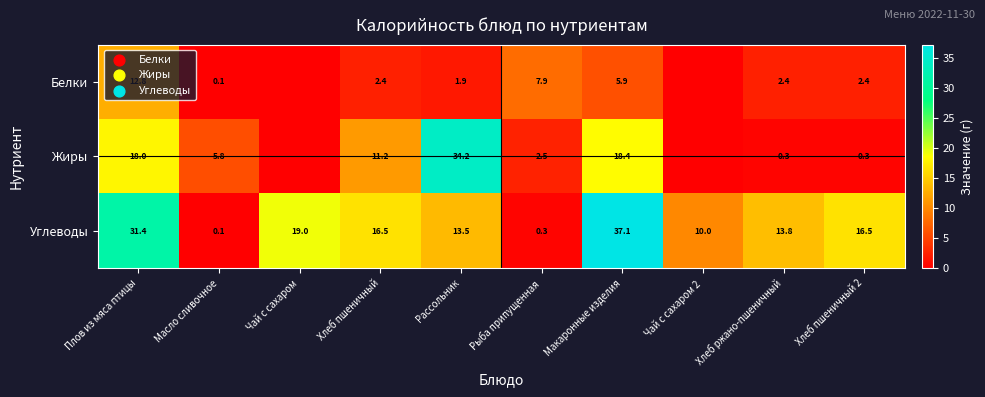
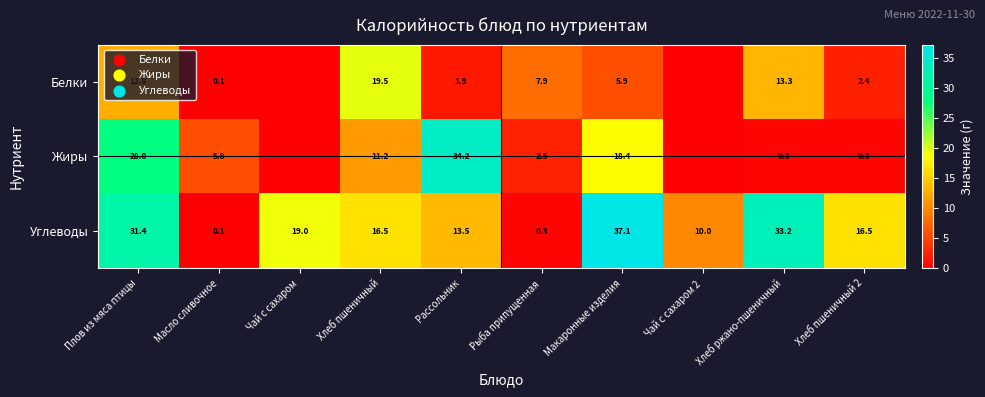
  {
    "Белки": {
      "Масло сливочное": 0.1,
-     "Хлеб пшеничный": 2.4,
+     "Хлеб пшеничный": 19.5,
      "Рассольник": 1.9,
      "Рыба припущенная": 7.9,
      "Макаронные изделия": 5.9,
-     "Хлеб ржано-пшеничный": 2.4,
+     "Хлеб ржано-пшеничный": 13.3,
      "Хлеб пшеничный 2": 2.4
    },
    "Жиры": {
-     "Плов из мяса птицы": 18.0,
+     "Плов из мяса птицы": 28.0,
      "Масло сливочное": 5.8,
      "Хлеб пшеничный": 11.2,
      "Рассольник": 34.2,
      "Рыба припущенная": 2.5,
      "Макаронные изделия": 18.4,
      "Хлеб ржано-пшеничный": 0.3,
      "Хлеб пшеничный 2": 0.3
    },
    "Углеводы": {
      "Плов из мяса птицы": 31.4,
      "Масло сливочное": 0.1,
      "Чай с сахаром": 19.0,
      "Хлеб пшеничный": 16.5,
      "Рассольник": 13.5,
      "Рыба припущенная": 0.3,
      "Макаронные изделия": 37.1,
      "Чай с сахаром 2": 10.0,
-     "Хлеб ржано-пшеничный": 13.8,
+     "Хлеб ржано-пшеничный": 33.2,
      "Хлеб пшеничный 2": 16.5
    }
  }
